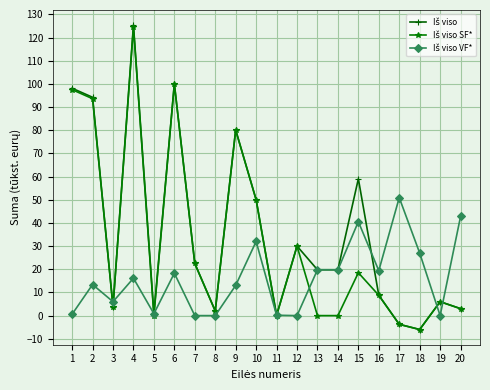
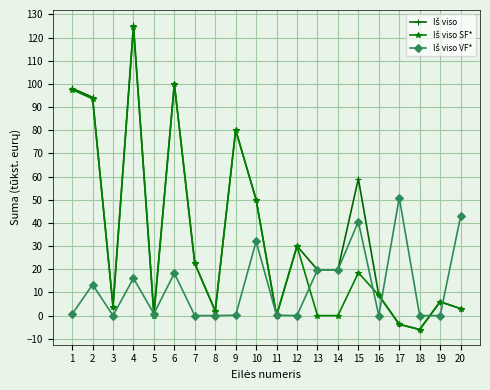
  {
    "Iš viso VF*": {
      "1": 1,
      "2": 13,
-     "3": 6,
+     "3": 0,
      "4": 16,
      "6": 18,
      "7": 0,
      "8": 0,
-     "9": 13,
+     "9": 0,
      "10": 32,
      "12": 0,
      "15": 41,
-     "16": 19,
+     "16": 0,
      "17": 51,
-     "18": 27,
+     "18": 0,
      "19": 0,
      "20": 43
    }
  }
